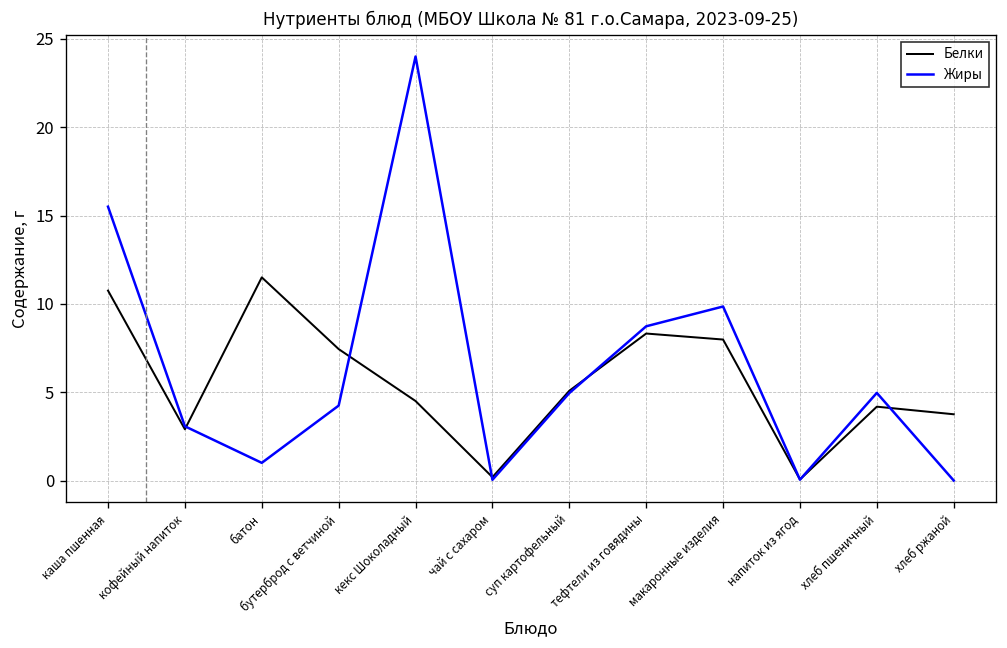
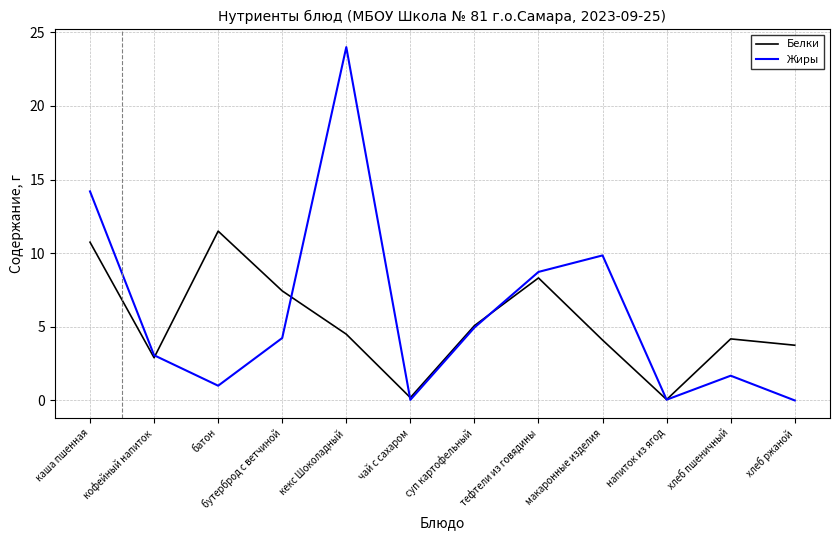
  {
    "Белки": {
      "каша пшенная": 10.8,
      "батон": 11.5,
      "бутерброд с ветчиной": 7.4,
      "кекс Шоколадный": 4.5,
      "тефтели из говядины": 8.3,
-     "макаронные изделия": 8.0,
+     "макаронные изделия": 4.1,
      "хлеб пшеничный": 4.2,
      "хлеб ржаной": 3.8
    },
    "Жиры": {
-     "каша пшенная": 15.5,
+     "каша пшенная": 14.2,
      "батон": 1.0,
      "бутерброд с ветчиной": 4.2,
      "кекс Шоколадный": 24.0,
      "тефтели из говядины": 8.7,
      "макаронные изделия": 9.9,
-     "хлеб пшеничный": 5.0,
+     "хлеб пшеничный": 1.7,
      "хлеб ржаной": 0.0
    }
  }
